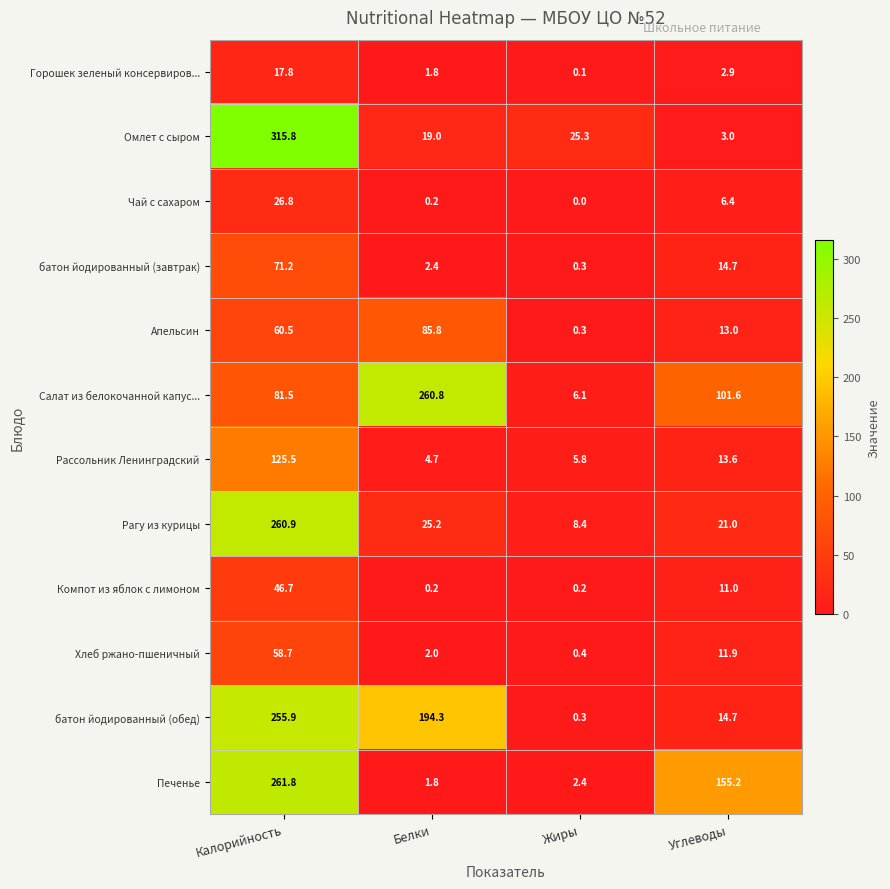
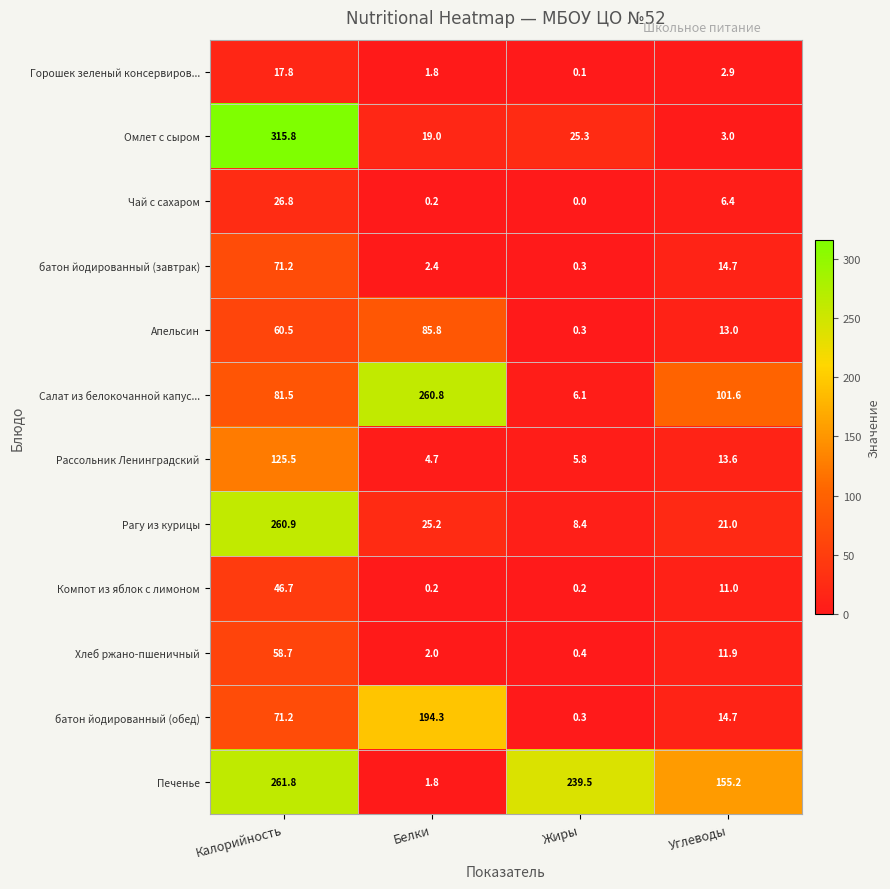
  {
    "Горошек зеленый консервиров...": {
      "Калорийность": 17.8,
      "Белки": 1.8,
      "Жиры": 0.1,
      "Углеводы": 2.9
    },
    "Омлет с сыром": {
      "Калорийность": 315.8,
      "Белки": 19.0,
      "Жиры": 25.3,
      "Углеводы": 3.0
    },
    "Чай с сахаром": {
      "Калорийность": 26.8,
      "Белки": 0.2,
      "Жиры": 0.0,
      "Углеводы": 6.4
    },
    "батон йодированный (завтрак)": {
      "Калорийность": 71.2,
      "Белки": 2.4,
      "Жиры": 0.3,
      "Углеводы": 14.7
    },
    "Апельсин": {
      "Калорийность": 60.5,
      "Белки": 85.8,
      "Жиры": 0.3,
      "Углеводы": 13.0
    },
    "Салат из белокочанной капус...": {
      "Калорийность": 81.5,
      "Белки": 260.8,
      "Жиры": 6.1,
      "Углеводы": 101.6
    },
    "Рассольник Ленинградский": {
      "Калорийность": 125.5,
      "Белки": 4.7,
      "Жиры": 5.8,
      "Углеводы": 13.6
    },
    "Рагу из курицы": {
      "Калорийность": 260.9,
      "Белки": 25.2,
      "Жиры": 8.4,
      "Углеводы": 21.0
    },
    "Компот из яблок с лимоном": {
      "Калорийность": 46.7,
      "Белки": 0.2,
      "Жиры": 0.2,
      "Углеводы": 11.0
    },
    "Хлеб ржано-пшеничный": {
      "Калорийность": 58.7,
      "Белки": 2.0,
      "Жиры": 0.4,
      "Углеводы": 11.9
    },
    "батон йодированный (обед)": {
-     "Калорийность": 255.9,
+     "Калорийность": 71.2,
      "Белки": 194.3,
      "Жиры": 0.3,
      "Углеводы": 14.7
    },
    "Печенье": {
      "Калорийность": 261.8,
      "Белки": 1.8,
-     "Жиры": 2.4,
+     "Жиры": 239.5,
      "Углеводы": 155.2
    }
  }
